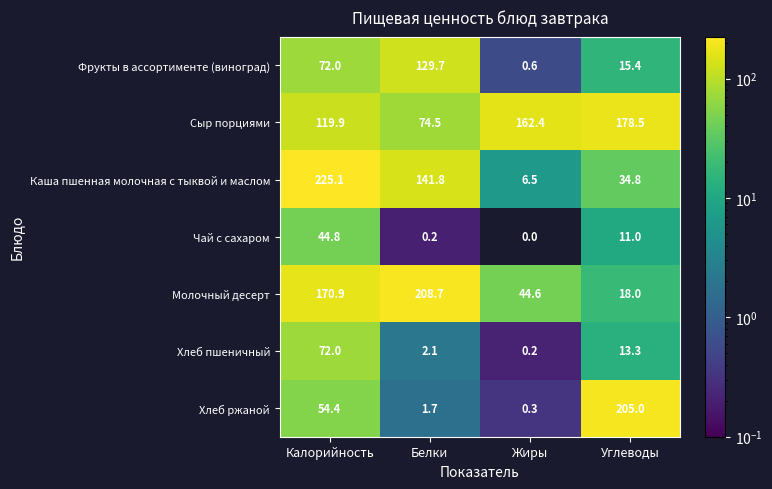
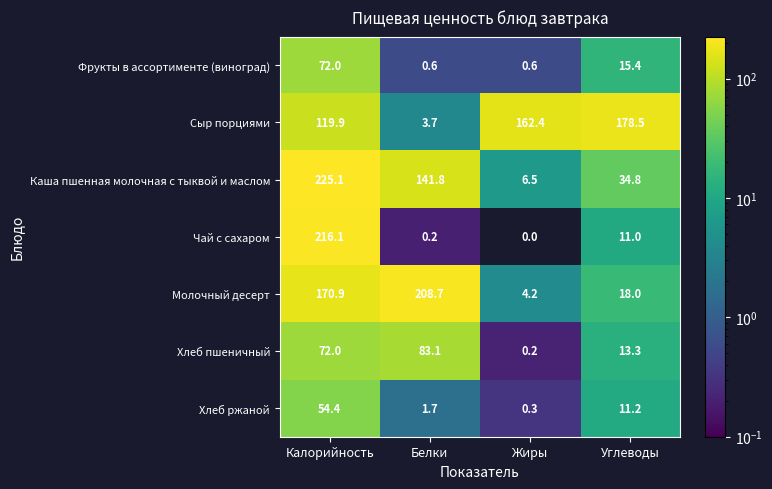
  {
    "Фрукты в ассортименте (виноград)": {
      "Калорийность": 72.0,
-     "Белки": 129.7,
+     "Белки": 0.6,
      "Жиры": 0.6,
      "Углеводы": 15.4
    },
    "Сыр порциями": {
      "Калорийность": 119.9,
-     "Белки": 74.5,
+     "Белки": 3.7,
      "Жиры": 162.4,
      "Углеводы": 178.5
    },
    "Каша пшенная молочная с тыквой и маслом": {
      "Калорийность": 225.1,
      "Белки": 141.8,
      "Жиры": 6.5,
      "Углеводы": 34.8
    },
    "Чай с сахаром": {
-     "Калорийность": 44.8,
+     "Калорийность": 216.1,
      "Белки": 0.2,
      "Жиры": 0.0,
      "Углеводы": 11.0
    },
    "Молочный десерт": {
      "Калорийность": 170.9,
      "Белки": 208.7,
-     "Жиры": 44.6,
+     "Жиры": 4.2,
      "Углеводы": 18.0
    },
    "Хлеб пшеничный": {
      "Калорийность": 72.0,
-     "Белки": 2.1,
+     "Белки": 83.1,
      "Жиры": 0.2,
      "Углеводы": 13.3
    },
    "Хлеб ржаной": {
      "Калорийность": 54.4,
      "Белки": 1.7,
      "Жиры": 0.3,
-     "Углеводы": 205.0
+     "Углеводы": 11.2
    }
  }
